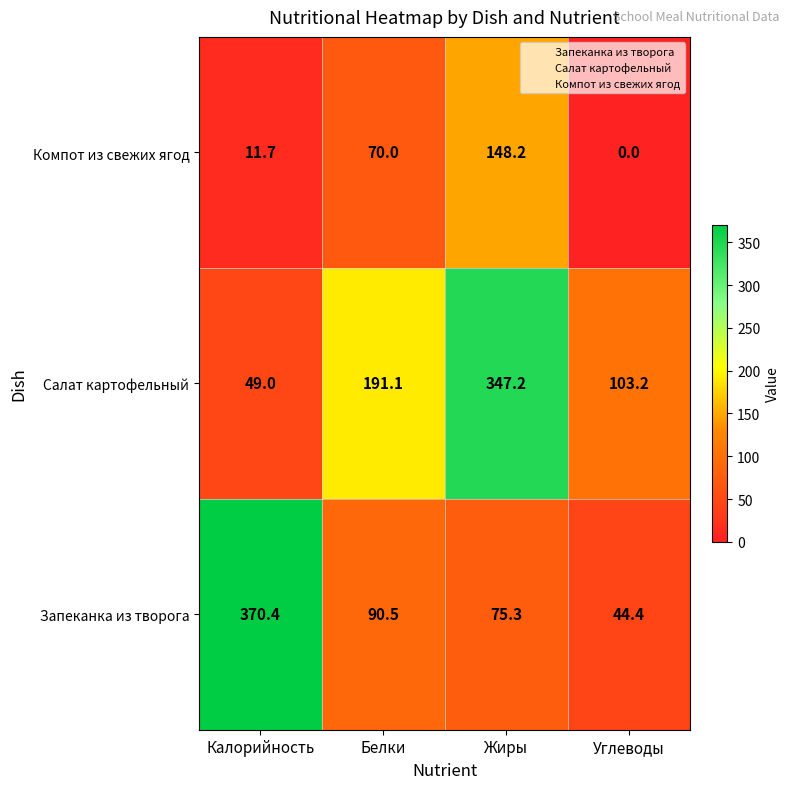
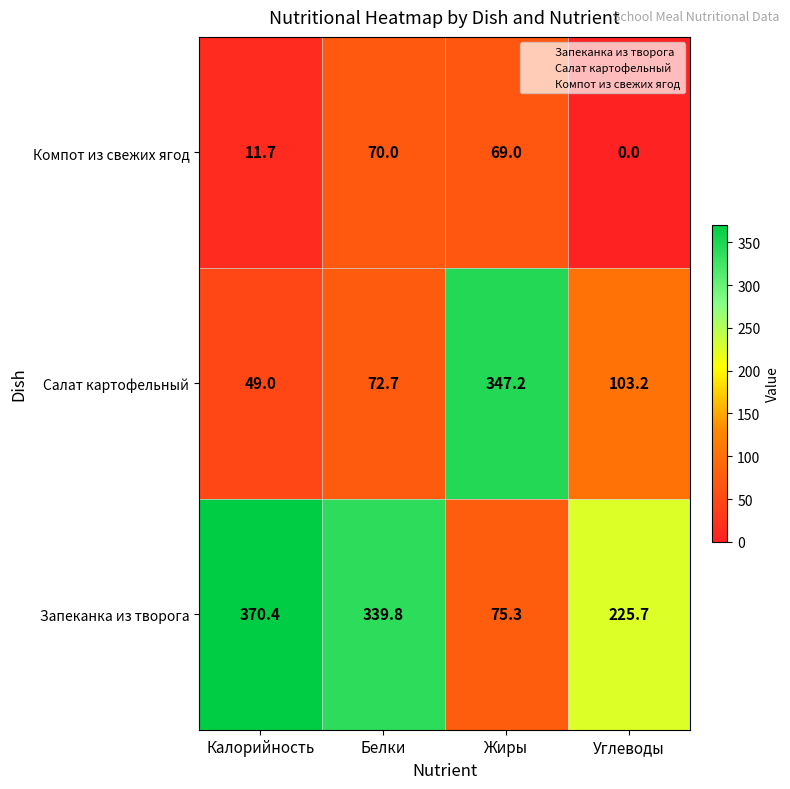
  {
    "Компот из свежих ягод": {
      "Калорийность": 11.7,
      "Белки": 70.0,
-     "Жиры": 148.2,
+     "Жиры": 69.0,
      "Углеводы": 0.0
    },
    "Салат картофельный": {
      "Калорийность": 49.0,
-     "Белки": 191.1,
+     "Белки": 72.7,
      "Жиры": 347.2,
      "Углеводы": 103.2
    },
    "Запеканка из творога": {
      "Калорийность": 370.4,
-     "Белки": 90.5,
+     "Белки": 339.8,
      "Жиры": 75.3,
-     "Углеводы": 44.4
+     "Углеводы": 225.7
    }
  }
